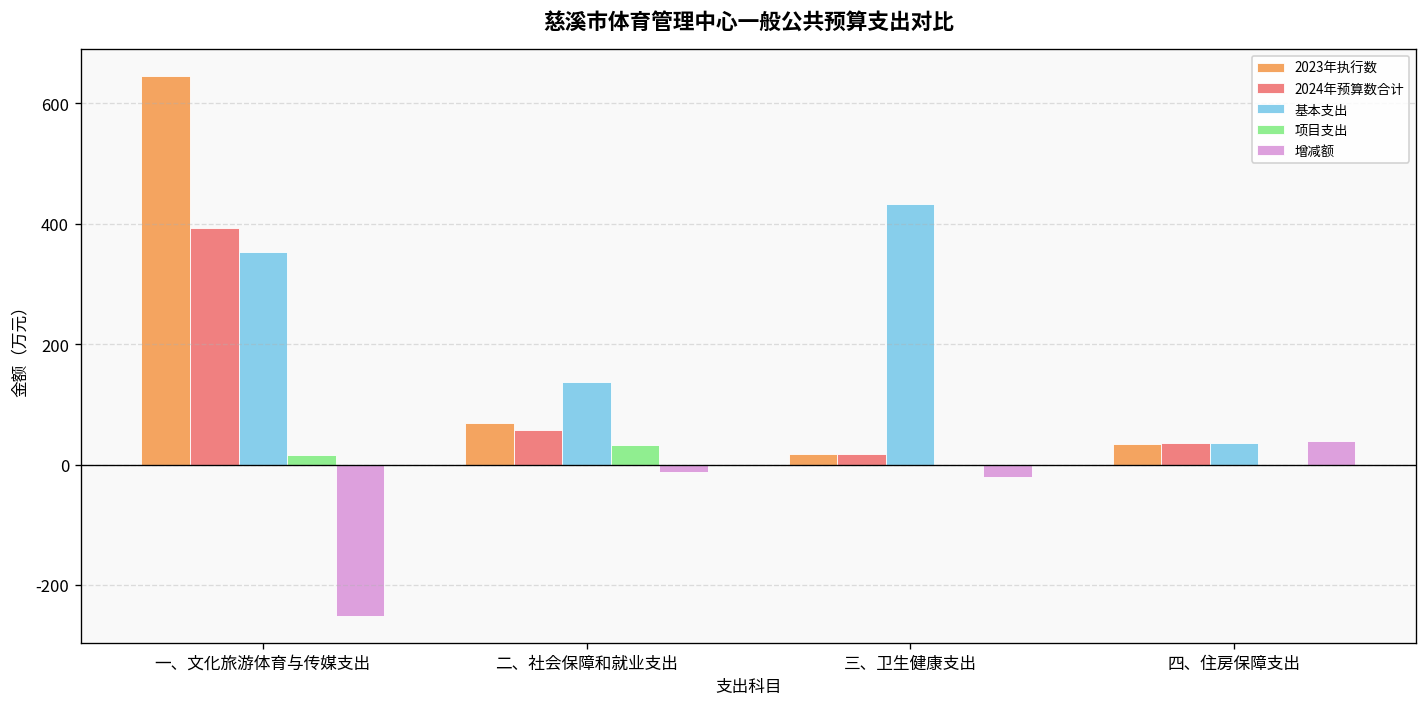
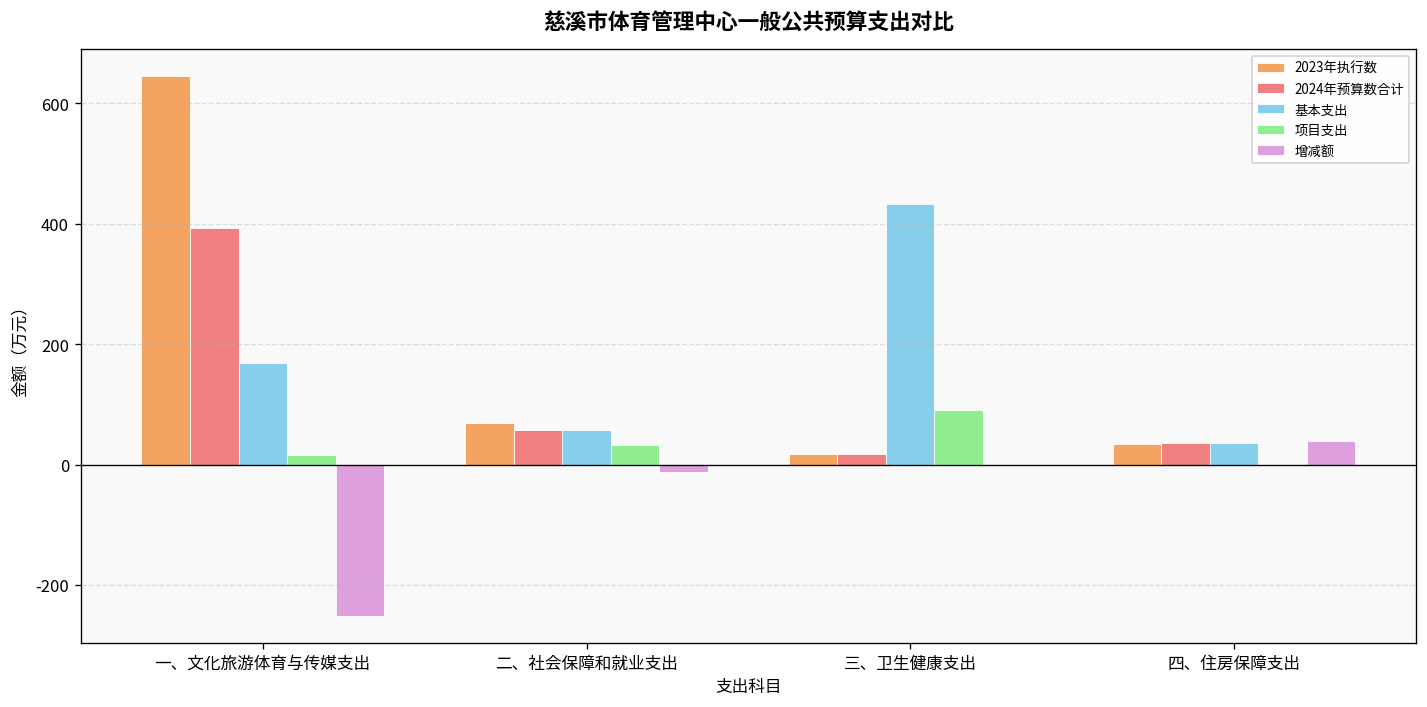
  {
    "基本支出": {
-     "一、文化旅游体育与传媒支出": 350,
-     "二、社会保障和就业支出": 140,
+     "一、文化旅游体育与传媒支出": 170,
+     "二、社会保障和就业支出": 60,
      "三、卫生健康支出": 430,
      "四、住房保障支出": 40
    },
    "项目支出": {
      "一、文化旅游体育与传媒支出": 20,
      "二、社会保障和就业支出": 30,
-     "三、卫生健康支出": 0,
+     "三、卫生健康支出": 90,
      "四、住房保障支出": 0
    },
    "增减额": {
      "一、文化旅游体育与传媒支出": -250,
      "二、社会保障和就业支出": -10,
-     "三、卫生健康支出": -20,
+     "三、卫生健康支出": 0,
      "四、住房保障支出": 40
    }
  }
